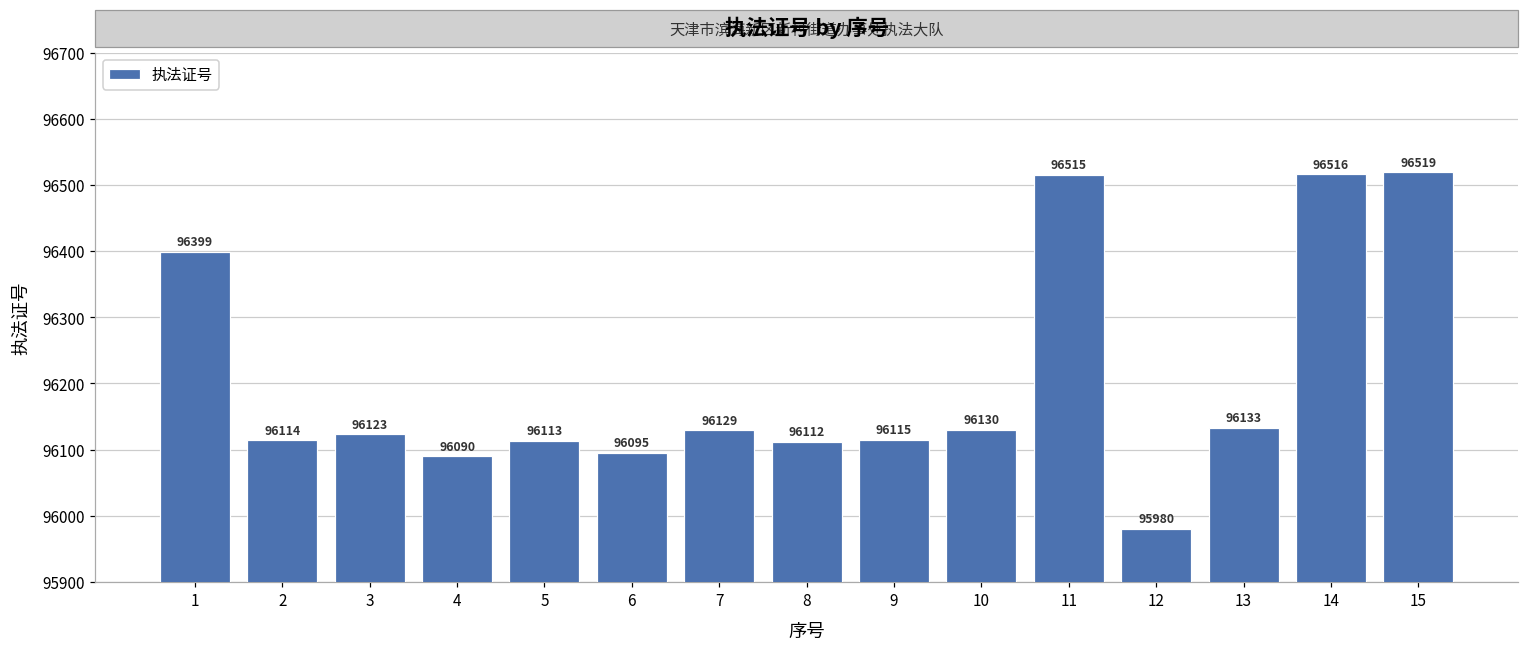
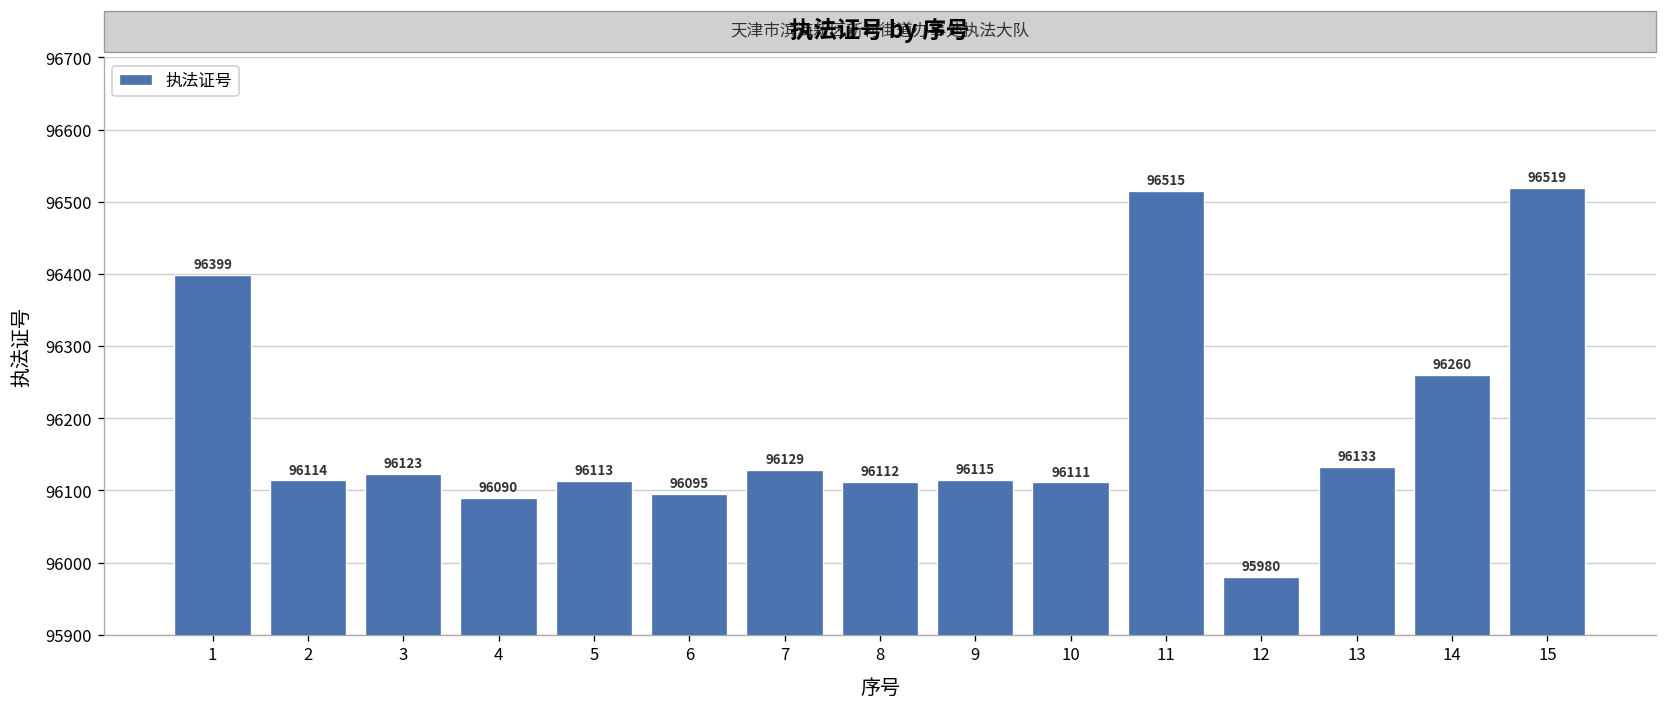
  {
    "1": 96399,
    "2": 96114,
    "3": 96123,
    "4": 96090,
    "5": 96113,
    "6": 96095,
    "7": 96129,
    "8": 96112,
    "9": 96115,
-   "10": 96130,
+   "10": 96111,
    "11": 96515,
    "12": 95980,
    "13": 96133,
-   "14": 96516,
+   "14": 96260,
    "15": 96519
  }
